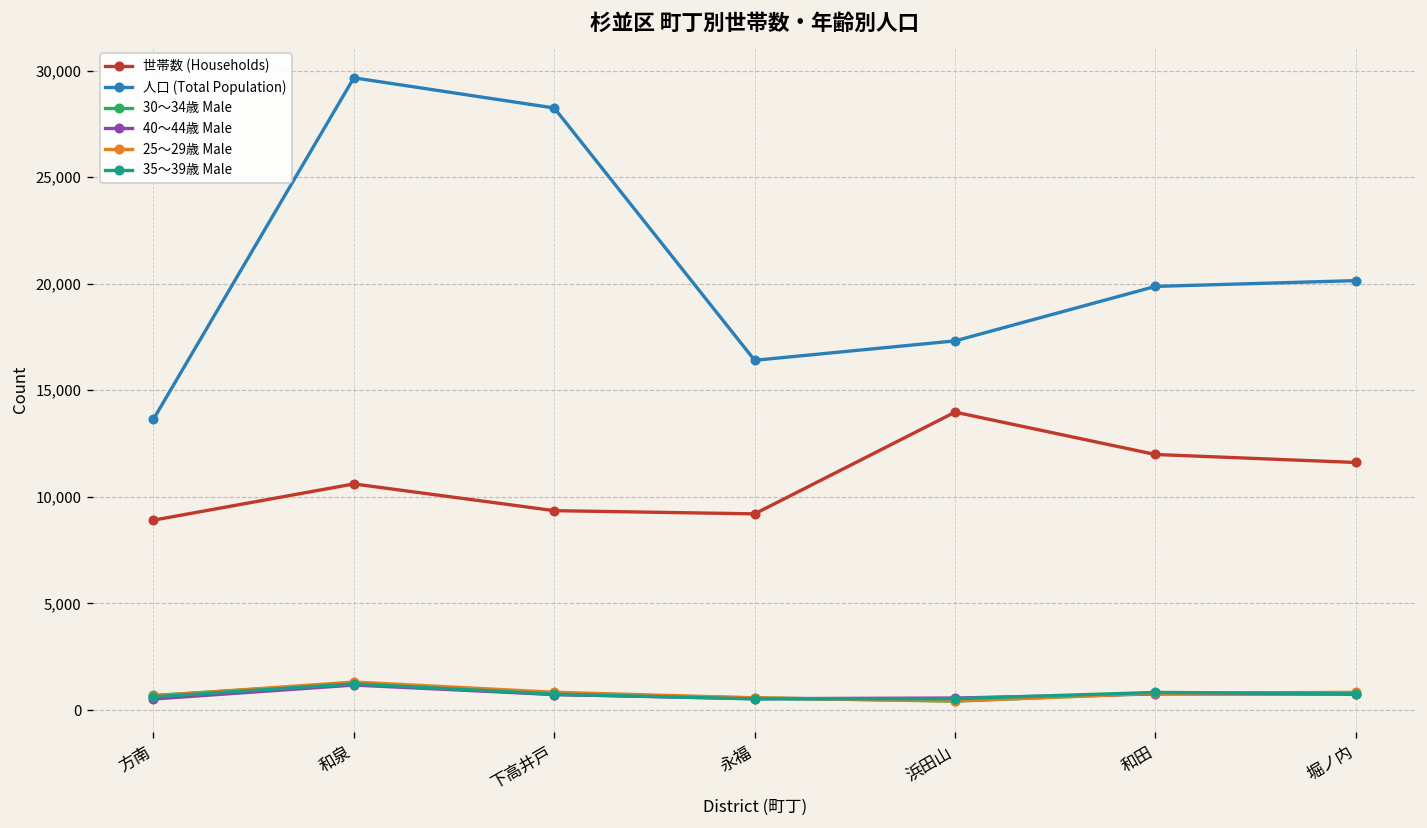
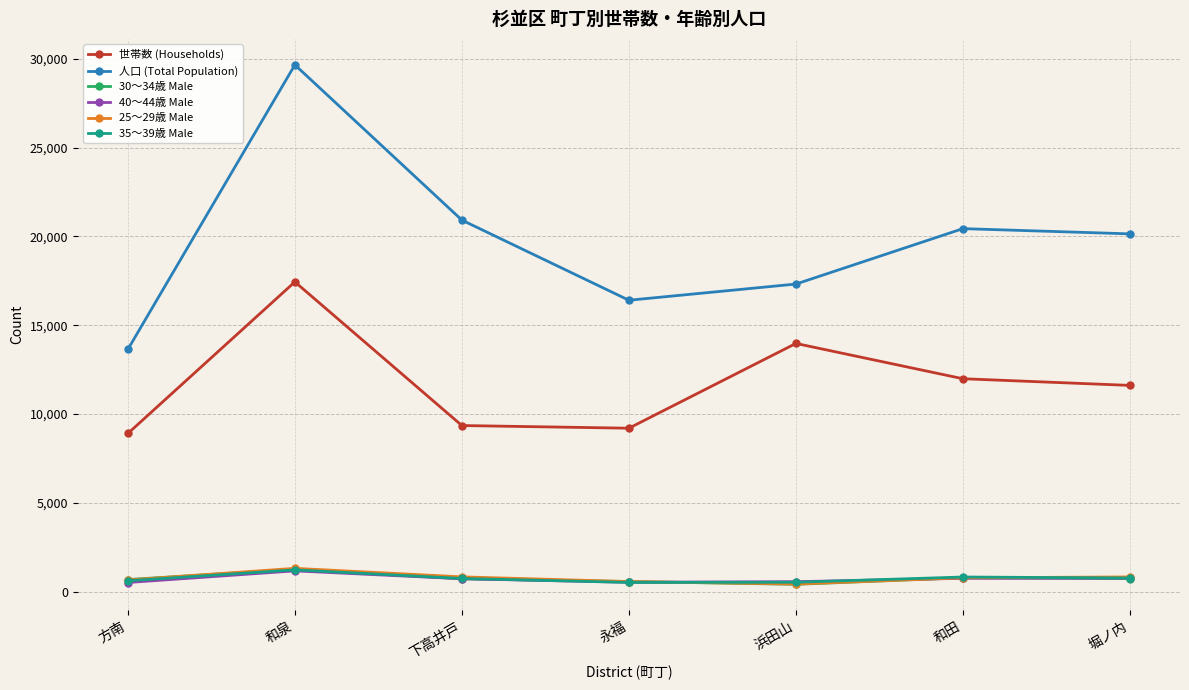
  {
    "世帯数 (Households)": {
      "方南": "8,900",
-     "和泉": "10,600",
+     "和泉": "17,400",
      "下高井戸": "9,400",
      "永福": "9,200",
      "浜田山": "14,000",
      "和田": "12,000",
      "堀ノ内": "11,600"
    },
    "人口 (Total Population)": {
      "方南": "13,600",
      "和泉": "29,700",
-     "下高井戸": "28,200",
+     "下高井戸": "20,900",
      "永福": "16,400",
      "浜田山": "17,300",
-     "和田": "19,900",
+     "和田": "20,400",
      "堀ノ内": "20,100"
    }
  }
